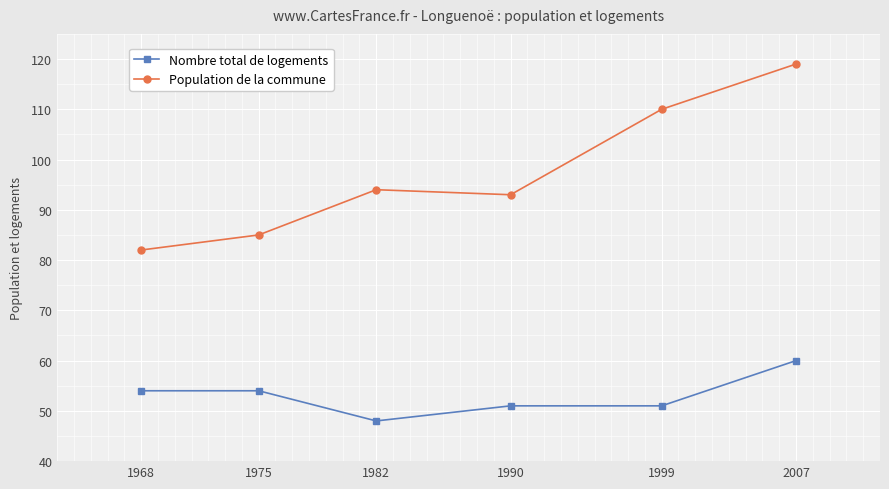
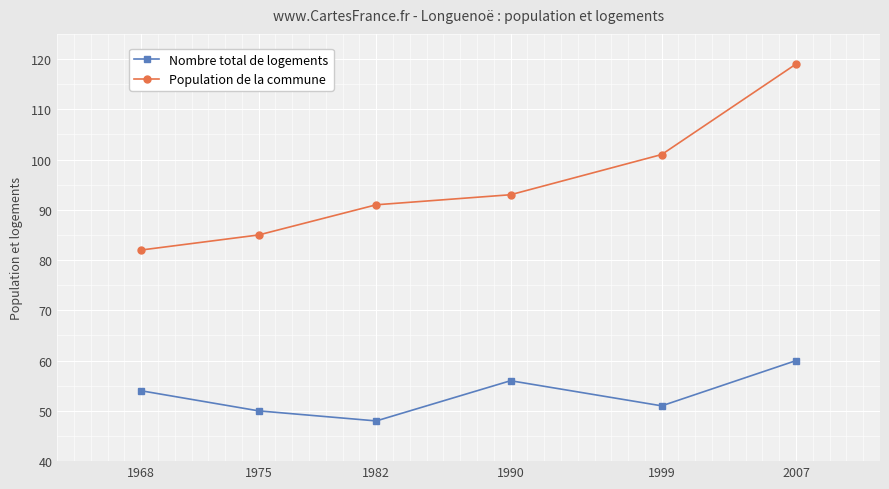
  {
    "Nombre total de logements": {
      "1968": 54,
-     "1975": 54,
+     "1975": 50,
      "1982": 48,
-     "1990": 51,
+     "1990": 56,
      "1999": 51,
      "2007": 60
    },
    "Population de la commune": {
      "1968": 82,
      "1975": 85,
-     "1982": 94,
+     "1982": 91,
      "1990": 93,
-     "1999": 110,
+     "1999": 101,
      "2007": 119
    }
  }
